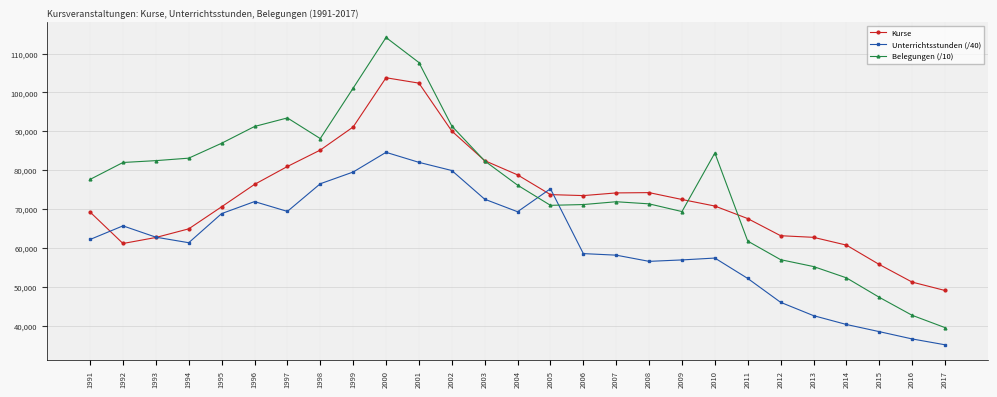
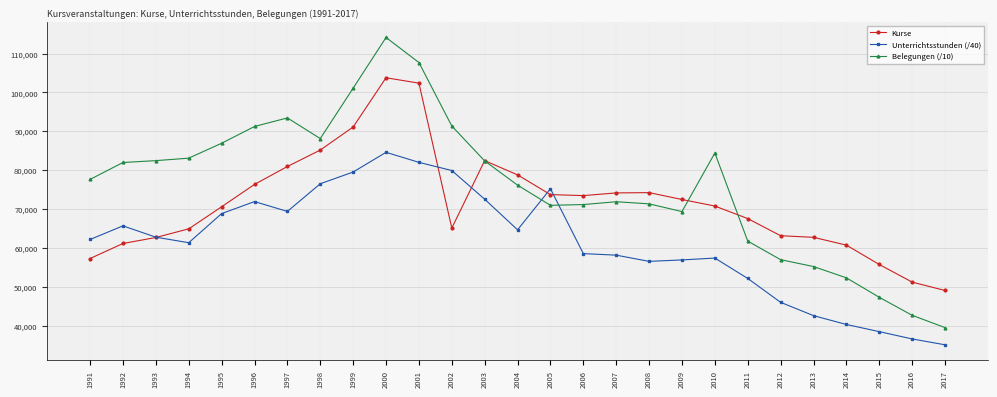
  {
    "Kurse": {
-     "1991": "69,000",
+     "1991": "57,000",
      "1992": "61,000",
      "1994": "65,000",
      "1995": "71,000",
      "1996": "76,000",
      "1997": "81,000",
      "1998": "85,000",
      "1999": "91,000",
      "2000": "104,000",
      "2001": "102,000",
-     "2002": "90,000",
+     "2002": "65,000",
      "2004": "79,000",
      "2005": "74,000",
      "2006": "73,000",
      "2007": "74,000",
      "2008": "74,000",
      "2009": "72,000",
      "2010": "71,000",
      "2011": "68,000",
      "2012": "63,000",
      "2013": "63,000",
      "2014": "61,000",
      "2015": "56,000",
      "2016": "51,000",
      "2017": "49,000"
    },
    "Unterrichtsstunden (/40)": {
      "1991": "62,000",
      "1992": "66,000",
      "1994": "61,000",
      "1995": "69,000",
      "1996": "72,000",
      "1997": "69,000",
      "1998": "77,000",
      "1999": "80,000",
      "2000": "85,000",
      "2001": "82,000",
      "2002": "80,000",
      "2003": "73,000",
-     "2004": "69,000",
+     "2004": "65,000",
      "2005": "75,000",
      "2006": "59,000",
      "2007": "58,000",
      "2008": "57,000",
      "2009": "57,000",
      "2010": "57,000",
      "2011": "52,000",
      "2012": "46,000",
      "2013": "43,000",
      "2014": "40,000",
      "2015": "39,000",
      "2016": "37,000",
      "2017": "35,000"
    },
    "Belegungen (/10)": {
      "1991": "78,000",
      "1992": "82,000",
      "1993": "82,000",
      "1994": "83,000",
      "1995": "87,000",
      "1996": "91,000",
      "1997": "93,000",
      "1998": "88,000",
      "1999": "101,000",
      "2000": "114,000",
      "2001": "108,000",
      "2002": "91,000",
      "2004": "76,000",
      "2005": "71,000",
      "2006": "71,000",
      "2007": "72,000",
      "2008": "71,000",
      "2009": "69,000",
      "2010": "84,000",
      "2011": "62,000",
      "2012": "57,000",
      "2013": "55,000",
      "2014": "52,000",
      "2015": "47,000",
      "2016": "43,000",
      "2017": "40,000"
    }
  }
